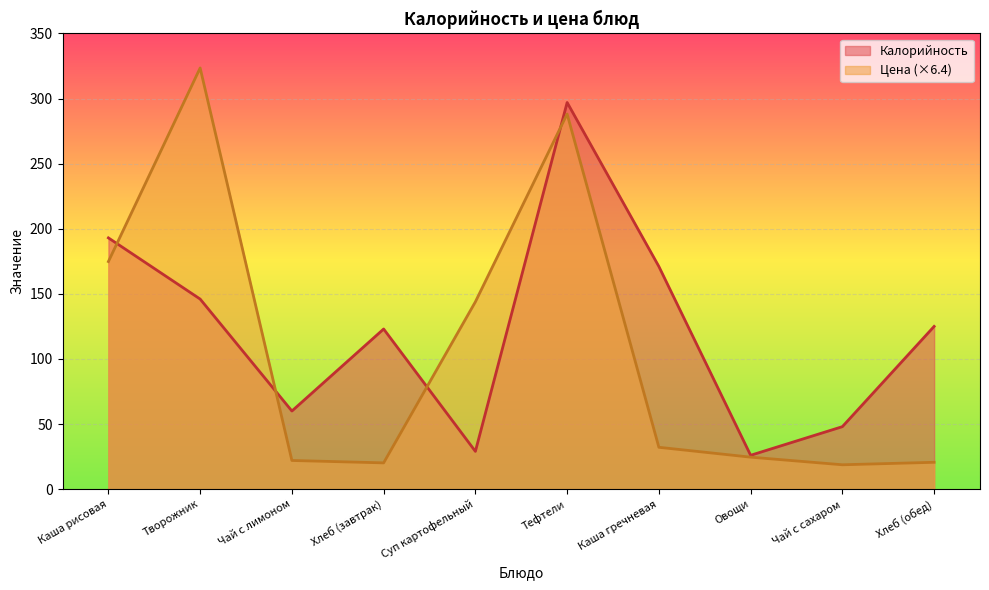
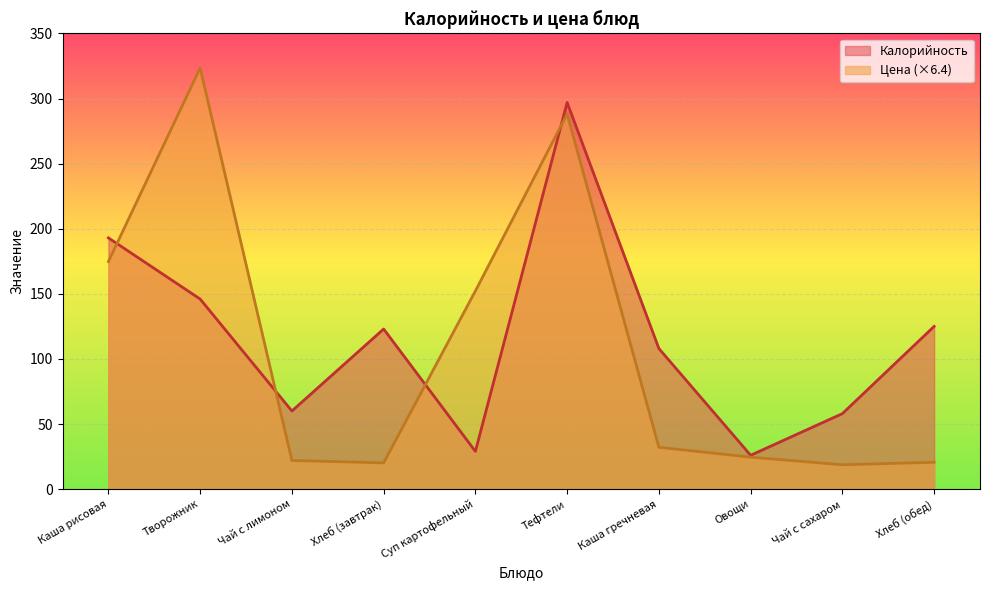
  {
    "Калорийность": {
      "Каша рисовая": 193,
      "Творожник": 146,
      "Чай с лимоном": 60,
      "Хлеб (завтрак)": 123,
      "Суп картофельный": 29,
      "Тефтели": 297,
-     "Каша гречневая": 171,
-     "Чай с сахаром": 48,
+     "Каша гречневая": 108,
+     "Чай с сахаром": 58,
      "Хлеб (обед)": 125
    },
    "Цена (×6.4)": {
      "Каша рисовая": 175,
      "Творожник": 324,
      "Чай с лимоном": 22,
      "Хлеб (завтрак)": 20,
-     "Суп картофельный": 144,
+     "Суп картофельный": 152,
      "Тефтели": 288,
      "Каша гречневая": 32,
      "Чай с сахаром": 19,
      "Хлеб (обед)": 21
    }
  }
